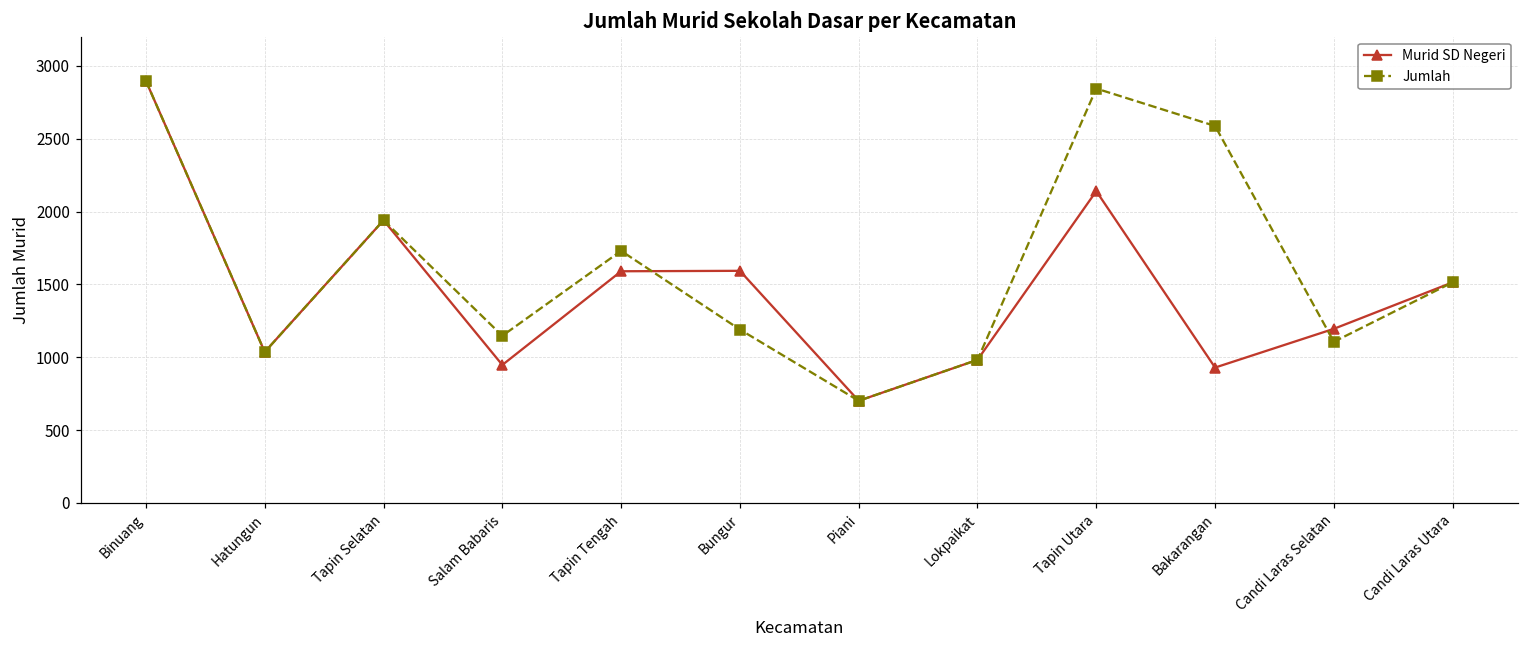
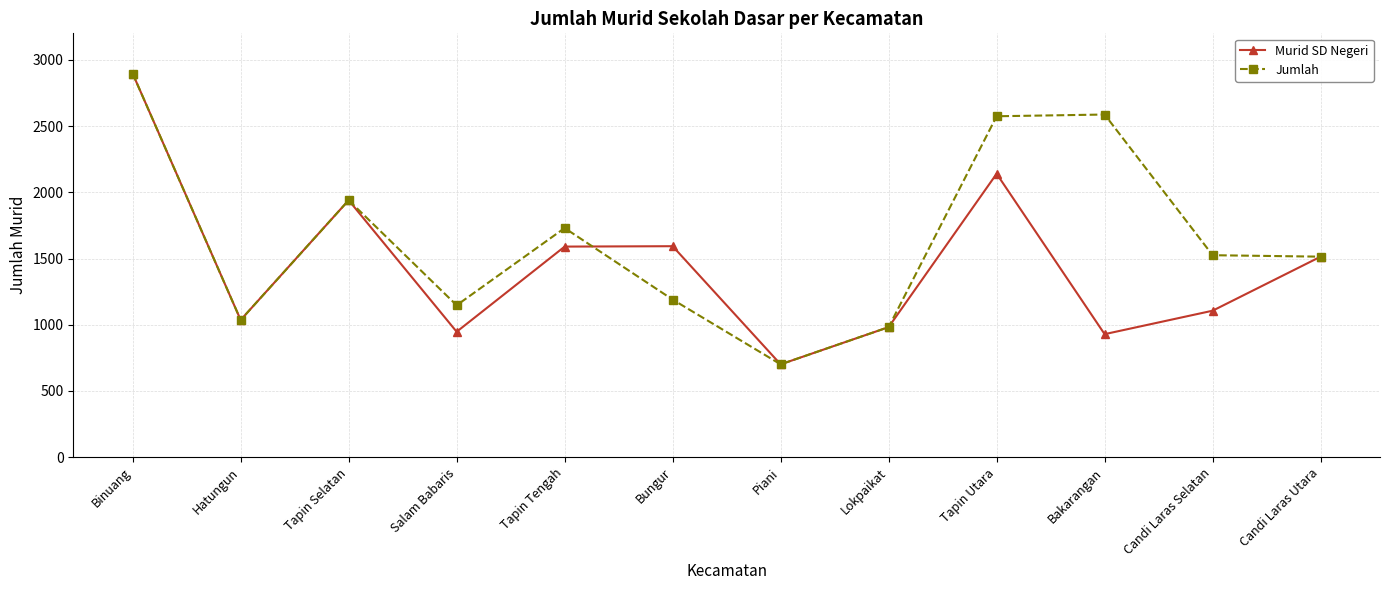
  {
    "Murid SD Negeri": {
      "Salam Babaris": 950,
      "Tapin Tengah": 1590,
      "Bungur": 1590,
      "Tapin Utara": 2140,
      "Bakarangan": 930,
-     "Candi Laras Selatan": 1200
+     "Candi Laras Selatan": 1110
    },
    "Jumlah": {
      "Salam Babaris": 1150,
      "Tapin Tengah": 1730,
      "Bungur": 1190,
-     "Tapin Utara": 2840,
+     "Tapin Utara": 2570,
      "Bakarangan": 2590,
-     "Candi Laras Selatan": 1110
+     "Candi Laras Selatan": 1530
    }
  }
